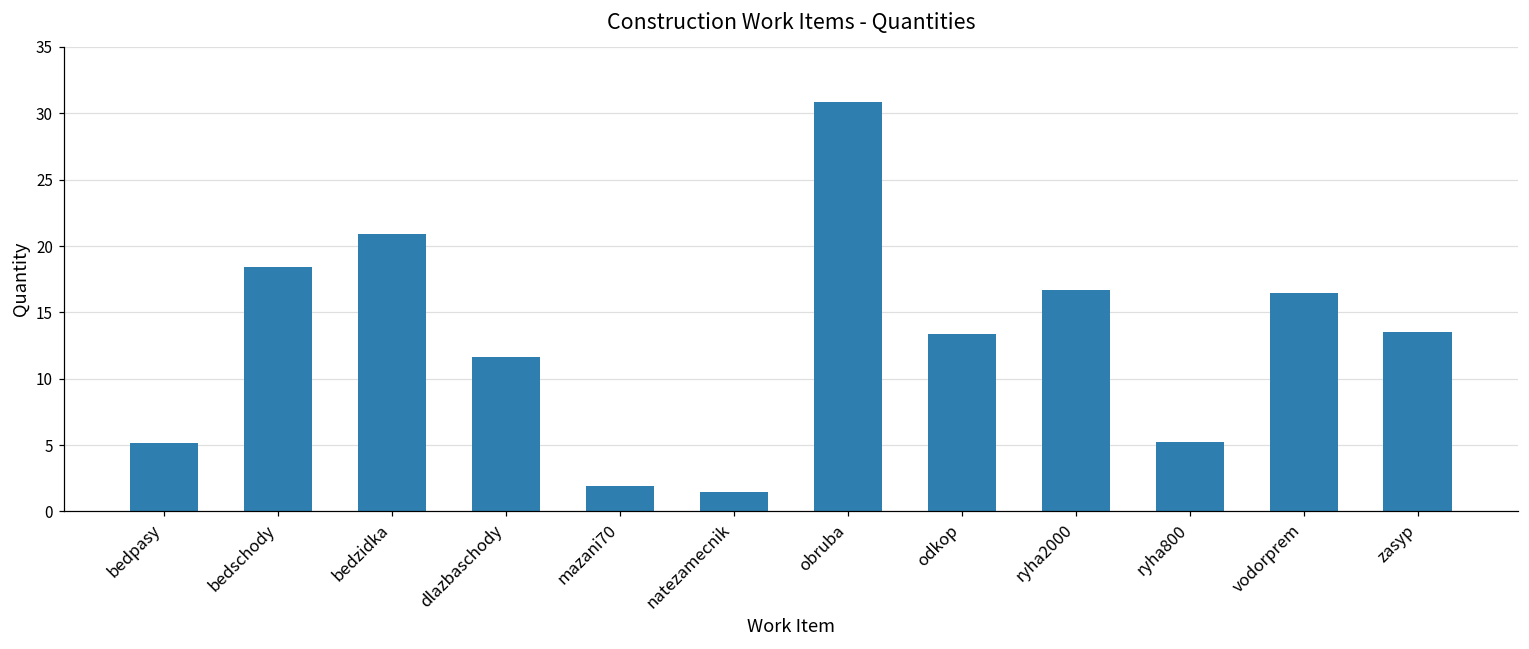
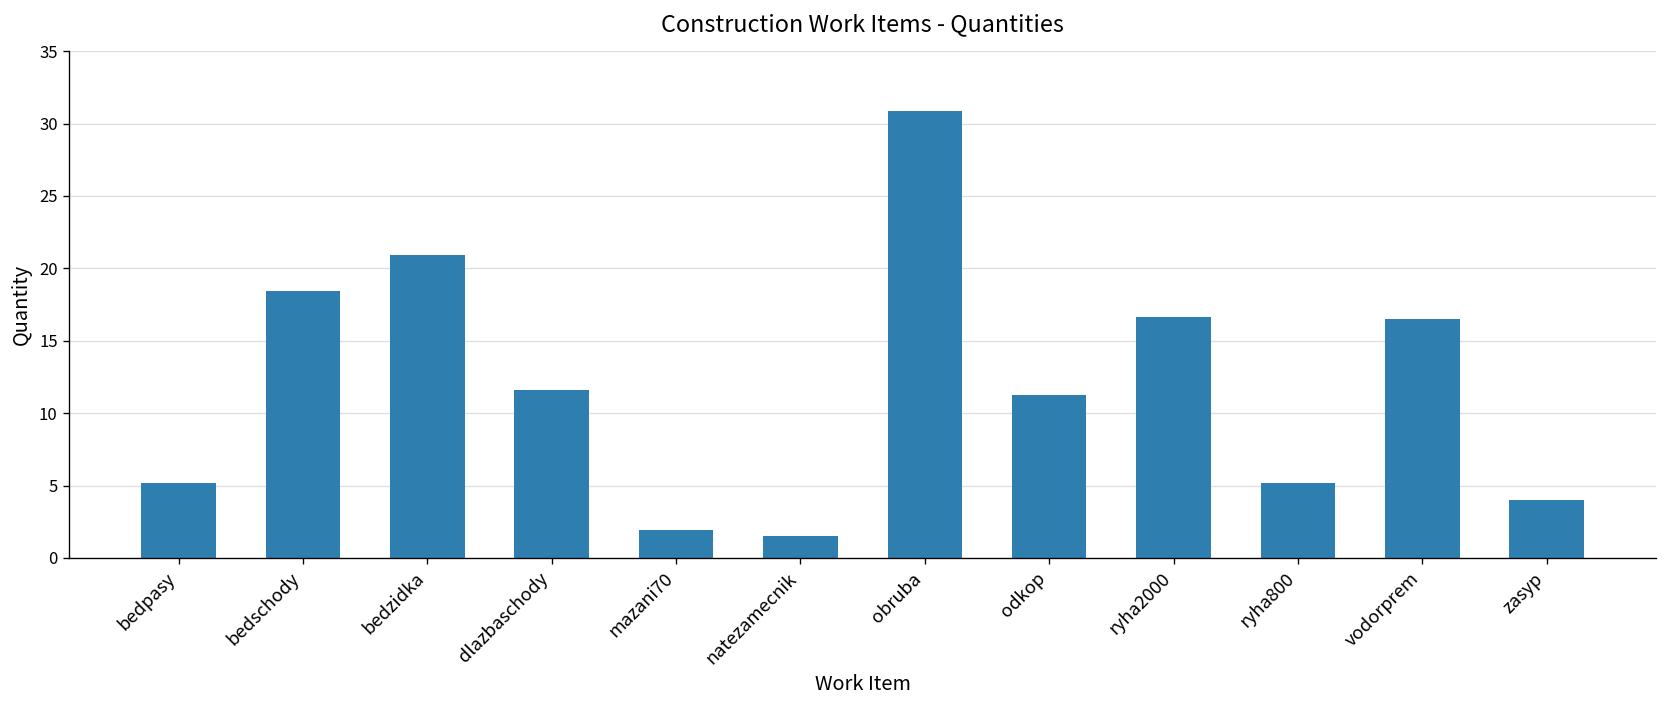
  {
    "bedpasy": 5.2,
    "bedschody": 18.5,
    "bedzidka": 20.9,
    "dlazbaschody": 11.6,
    "mazani70": 1.9,
    "natezamecnik": 1.5,
    "obruba": 30.8,
-   "odkop": 13.4,
+   "odkop": 11.2,
    "ryha2000": 16.7,
    "ryha800": 5.2,
    "vodorprem": 16.5,
-   "zasyp": 13.5
+   "zasyp": 4.0
  }
